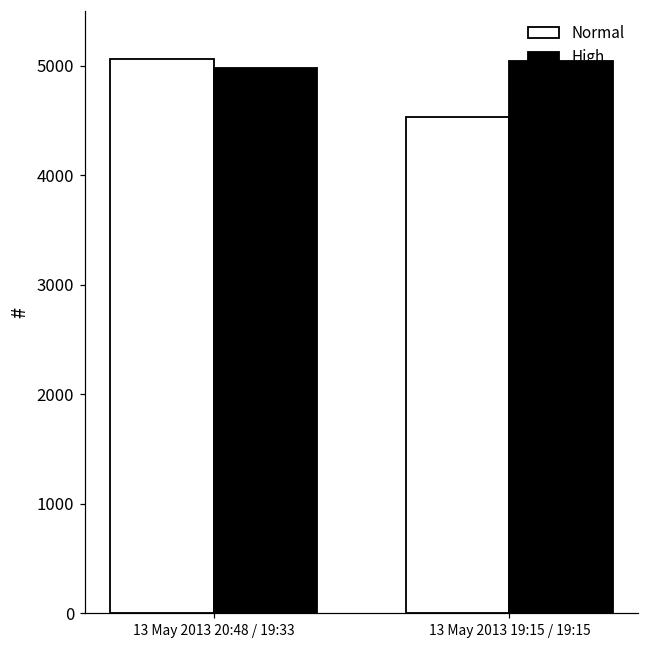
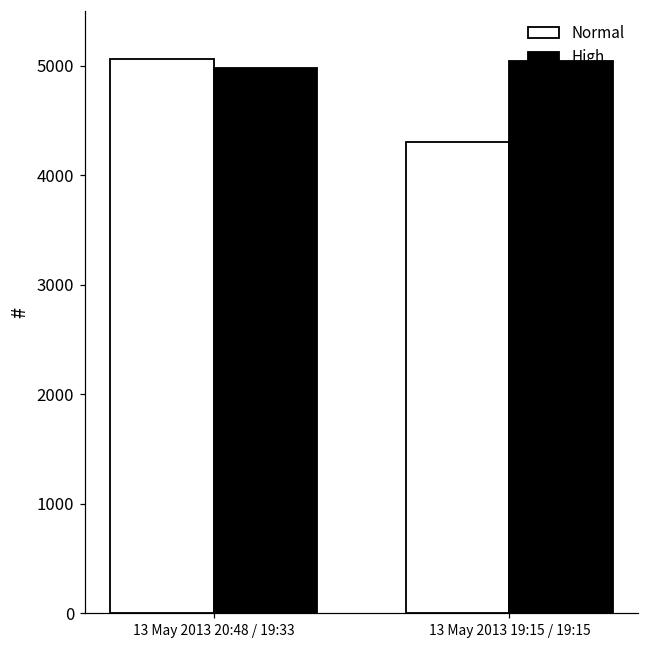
  {
    "Normal": {
      "13 May 2013 20:48 / 19:33": 5100,
-     "13 May 2013 19:15 / 19:15": 4500
+     "13 May 2013 19:15 / 19:15": 4300
    },
    "High": {
      "13 May 2013 20:48 / 19:33": 5000,
      "13 May 2013 19:15 / 19:15": 5000
    }
  }
